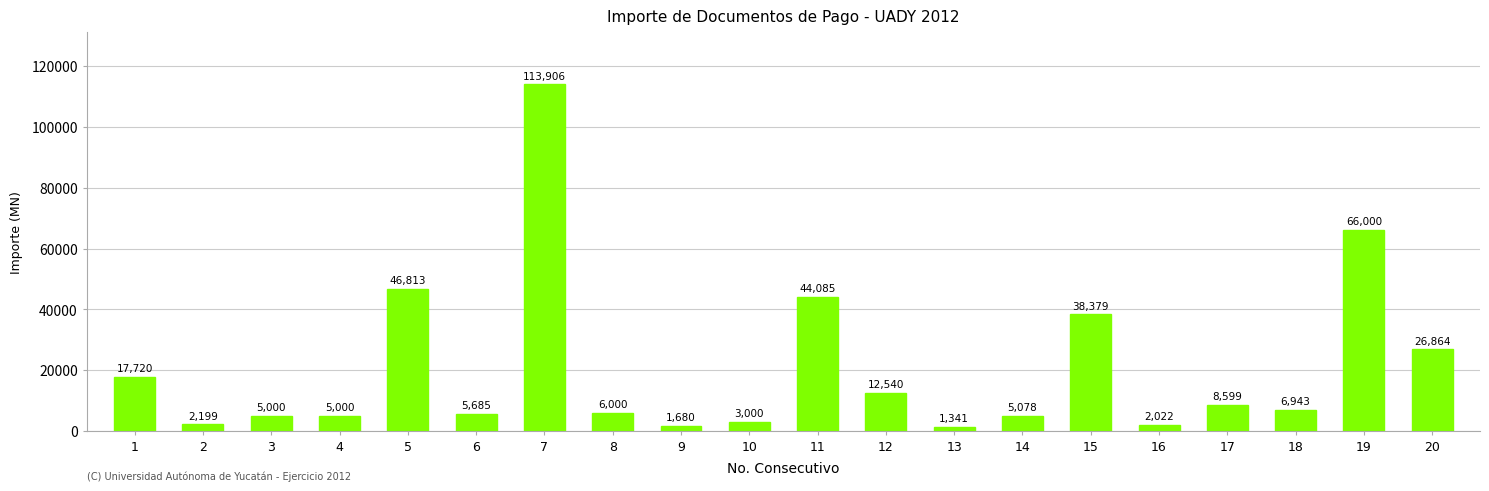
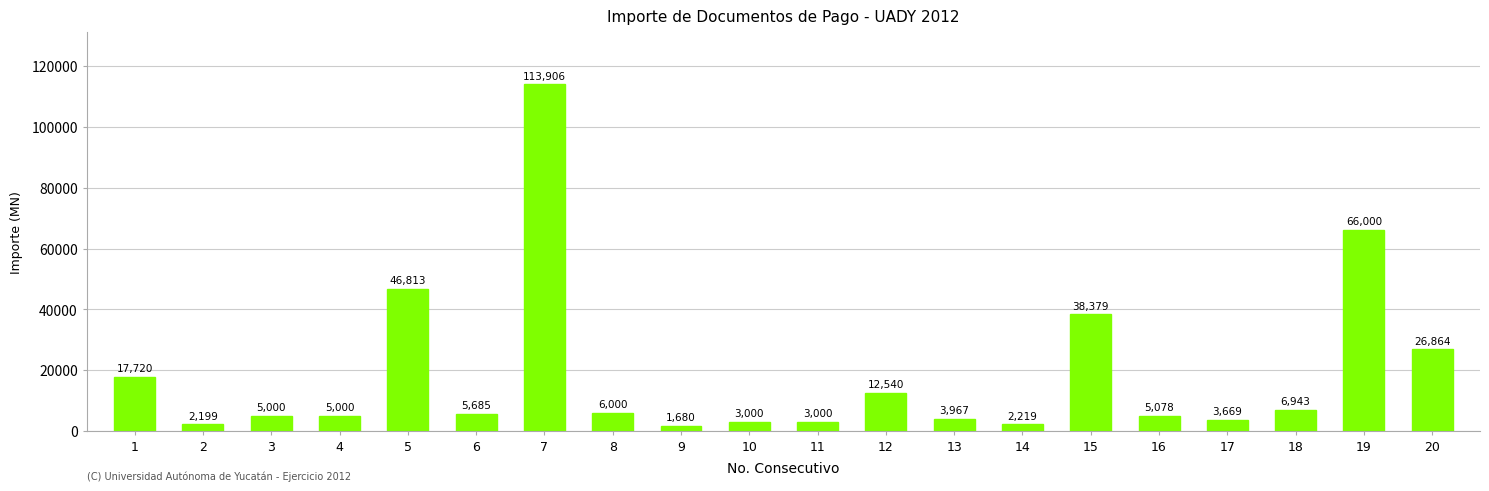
  {
    "1": "17,720",
    "2": "2,199",
    "3": "5,000",
    "4": "5,000",
    "5": "46,813",
    "6": "5,685",
    "7": "113,906",
    "8": "6,000",
    "9": "1,680",
    "10": "3,000",
-   "11": "44,085",
+   "11": "3,000",
    "12": "12,540",
-   "13": "1,341",
-   "14": "5,078",
+   "13": "3,967",
+   "14": "2,219",
    "15": "38,379",
-   "16": "2,022",
-   "17": "8,599",
+   "16": "5,078",
+   "17": "3,669",
    "18": "6,943",
    "19": "66,000",
    "20": "26,864"
  }
